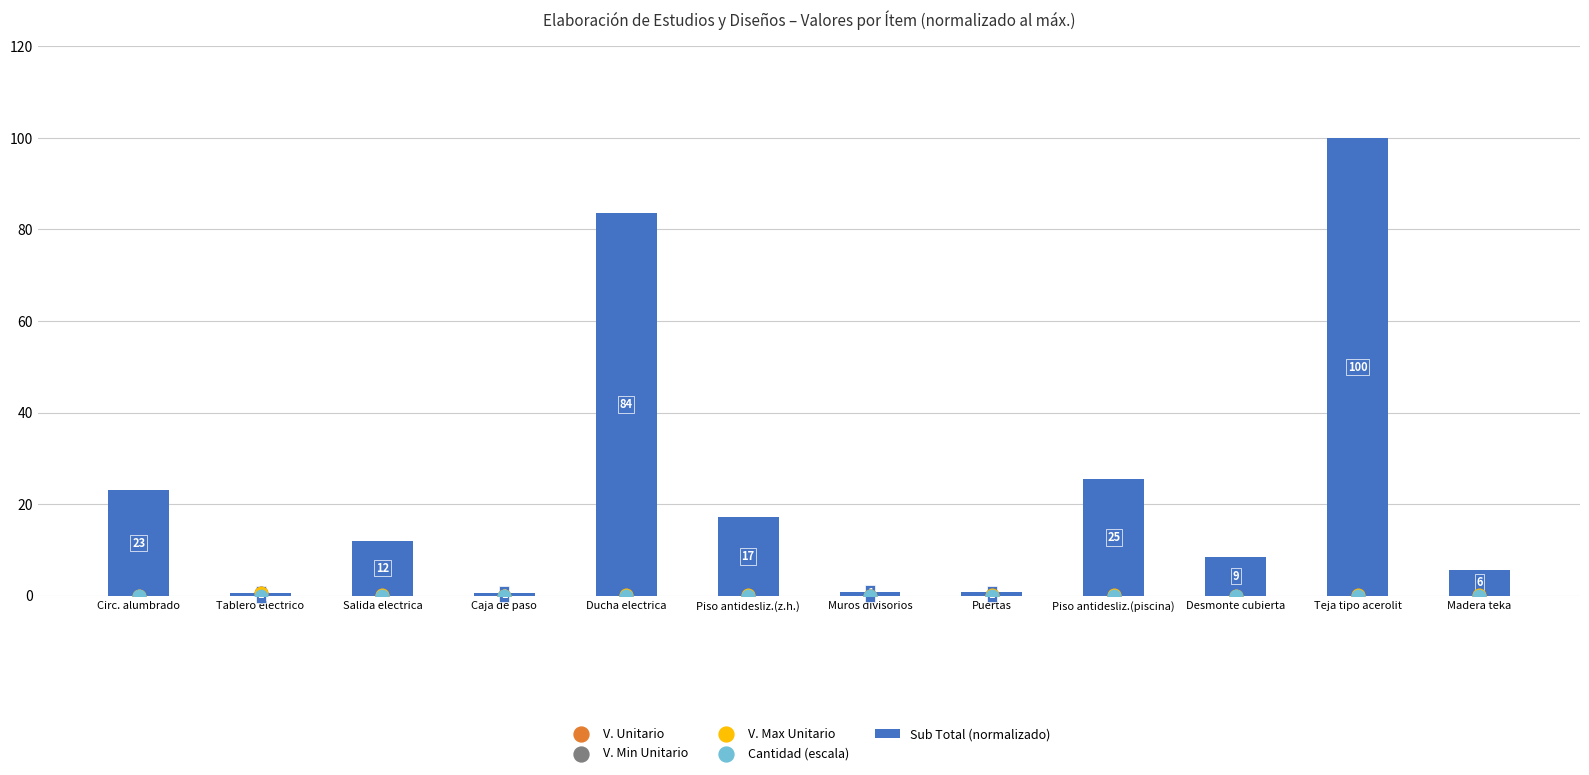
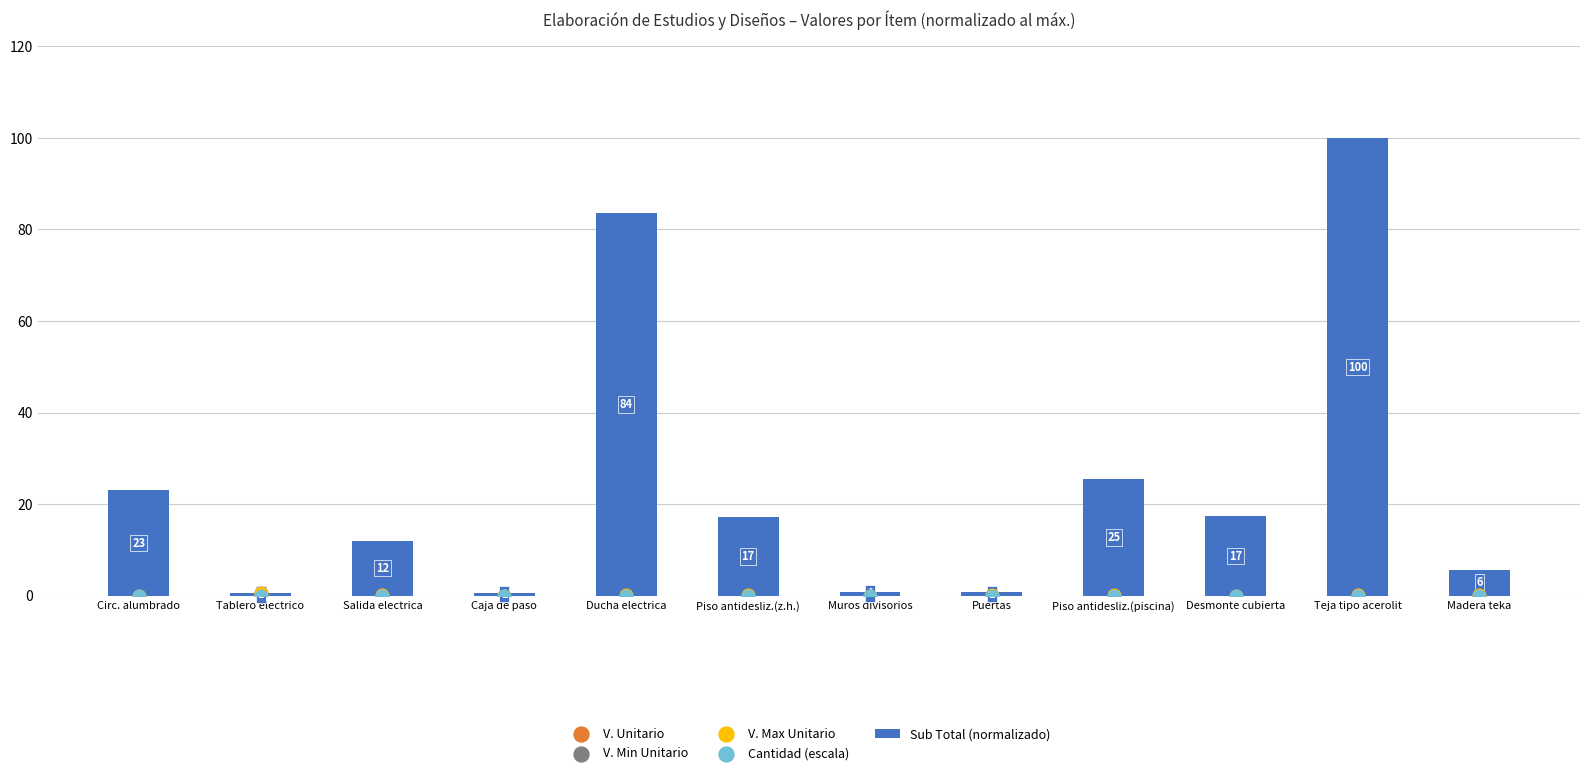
  {
    "Sub Total (normalizado)": {
-     "Desmonte cubierta": 9
+     "Desmonte cubierta": 17
    }
  }
